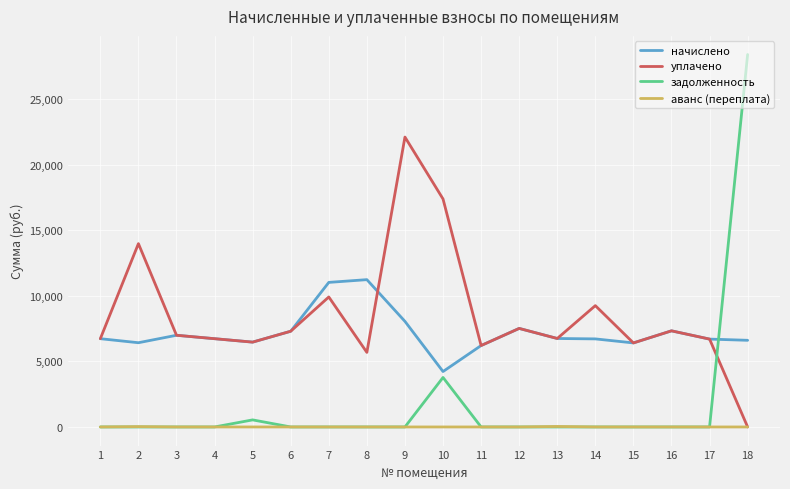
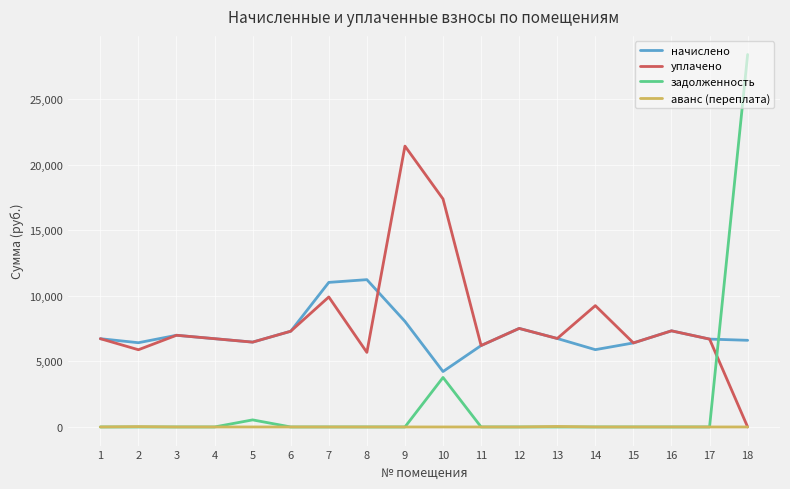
  {
    "начислено": {
      "2": "6,400",
      "7": "11,000",
      "8": "11,200",
      "9": "8,000",
      "10": "4,200",
-     "14": "6,700",
+     "14": "5,900",
      "18": "6,600"
    },
    "уплачено": {
-     "2": "14,000",
+     "2": "5,900",
      "7": "9,900",
      "8": "5,700",
-     "9": "22,100",
+     "9": "21,400",
      "10": "17,400",
      "14": "9,200"
    },
    "задолженность": {
      "5": "500",
      "10": "3,800"
    },
    "аванс (переплата)": {
      "5": "0",
      "10": "0"
    }
  }
